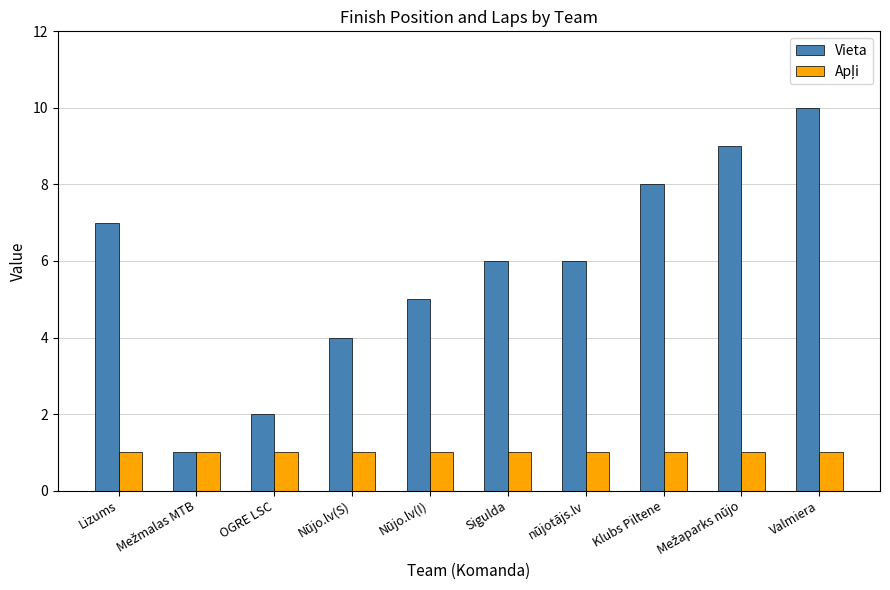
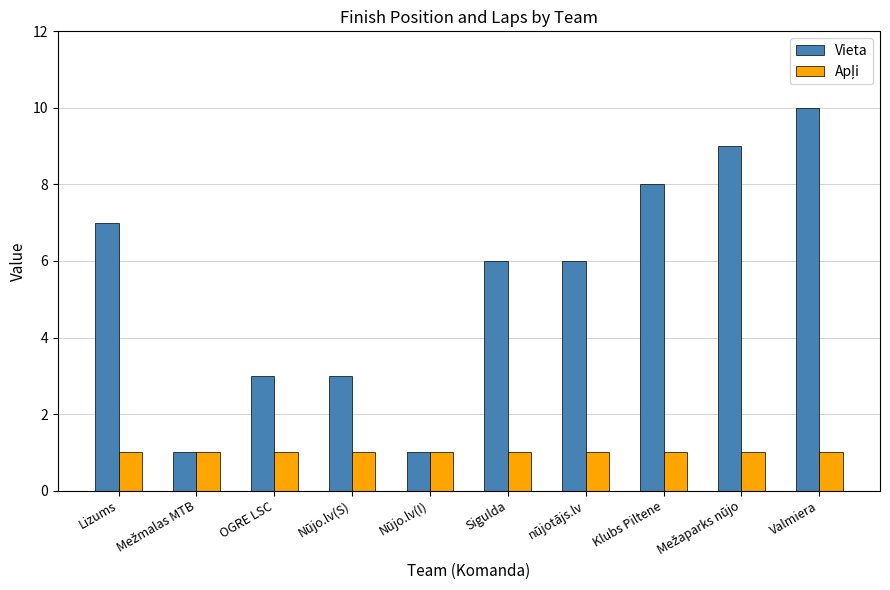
  {
    "Vieta": {
      "Lizums": 7,
      "Mežmalas MTB": 1,
-     "OGRE LSC": 2,
-     "Nūjo.lv(S)": 4,
-     "Nūjo.lv(I)": 5,
+     "OGRE LSC": 3,
+     "Nūjo.lv(S)": 3,
+     "Nūjo.lv(I)": 1,
      "Sigulda": 6,
      "nūjotājs.lv": 6,
      "Klubs Piltene": 8,
      "Mežaparks nūjo": 9,
      "Valmiera": 10
    },
    "Apļi": {
      "Lizums": 1,
      "Mežmalas MTB": 1,
      "OGRE LSC": 1,
      "Nūjo.lv(S)": 1,
      "Nūjo.lv(I)": 1,
      "Sigulda": 1,
      "nūjotājs.lv": 1,
      "Klubs Piltene": 1,
      "Mežaparks nūjo": 1,
      "Valmiera": 1
    }
  }
